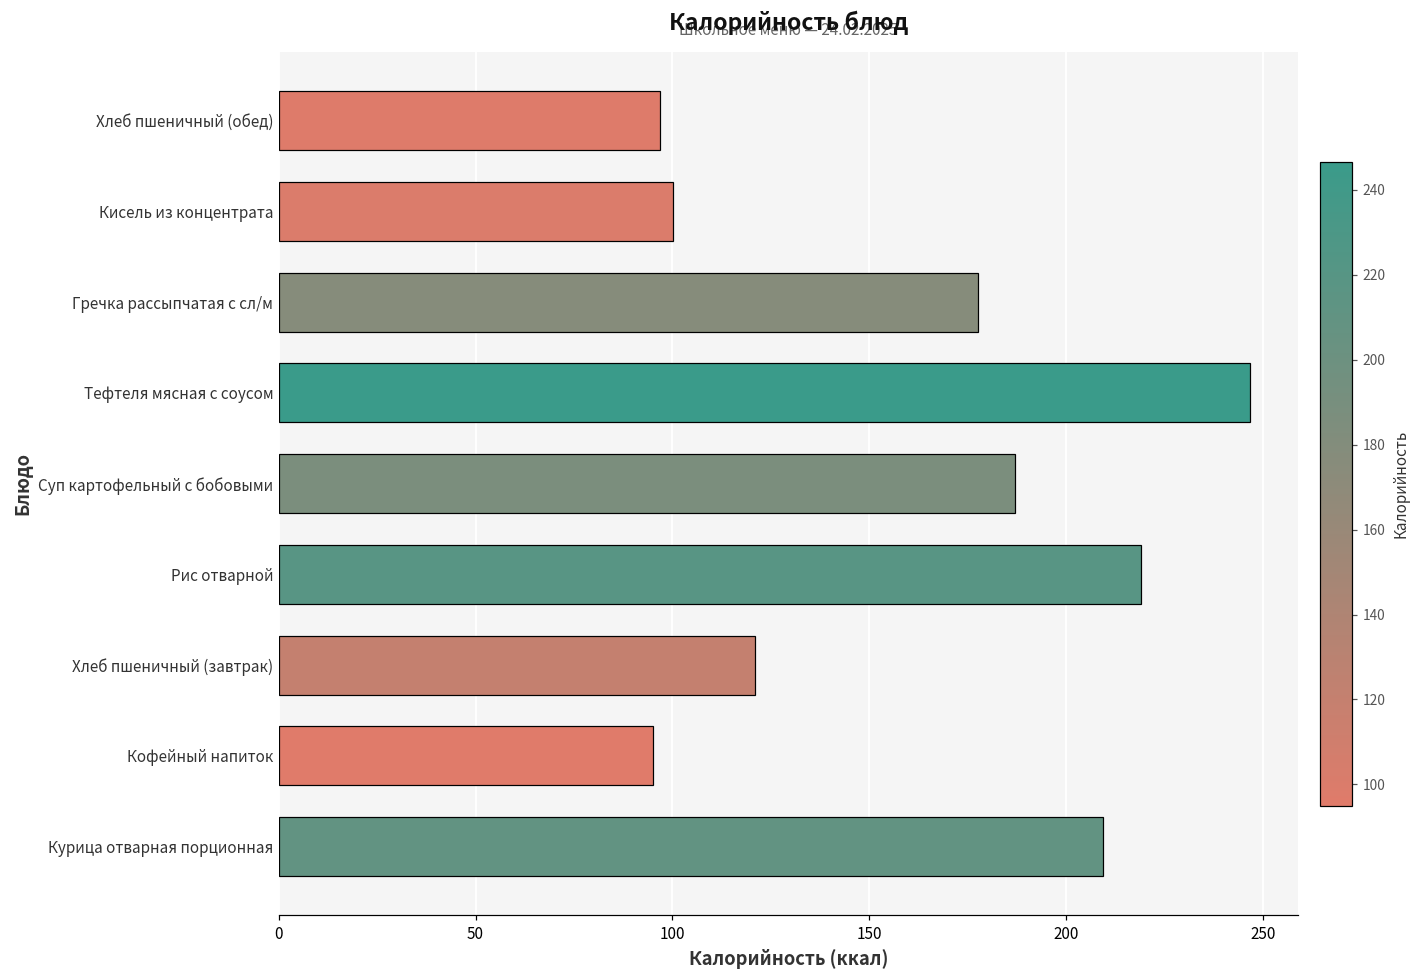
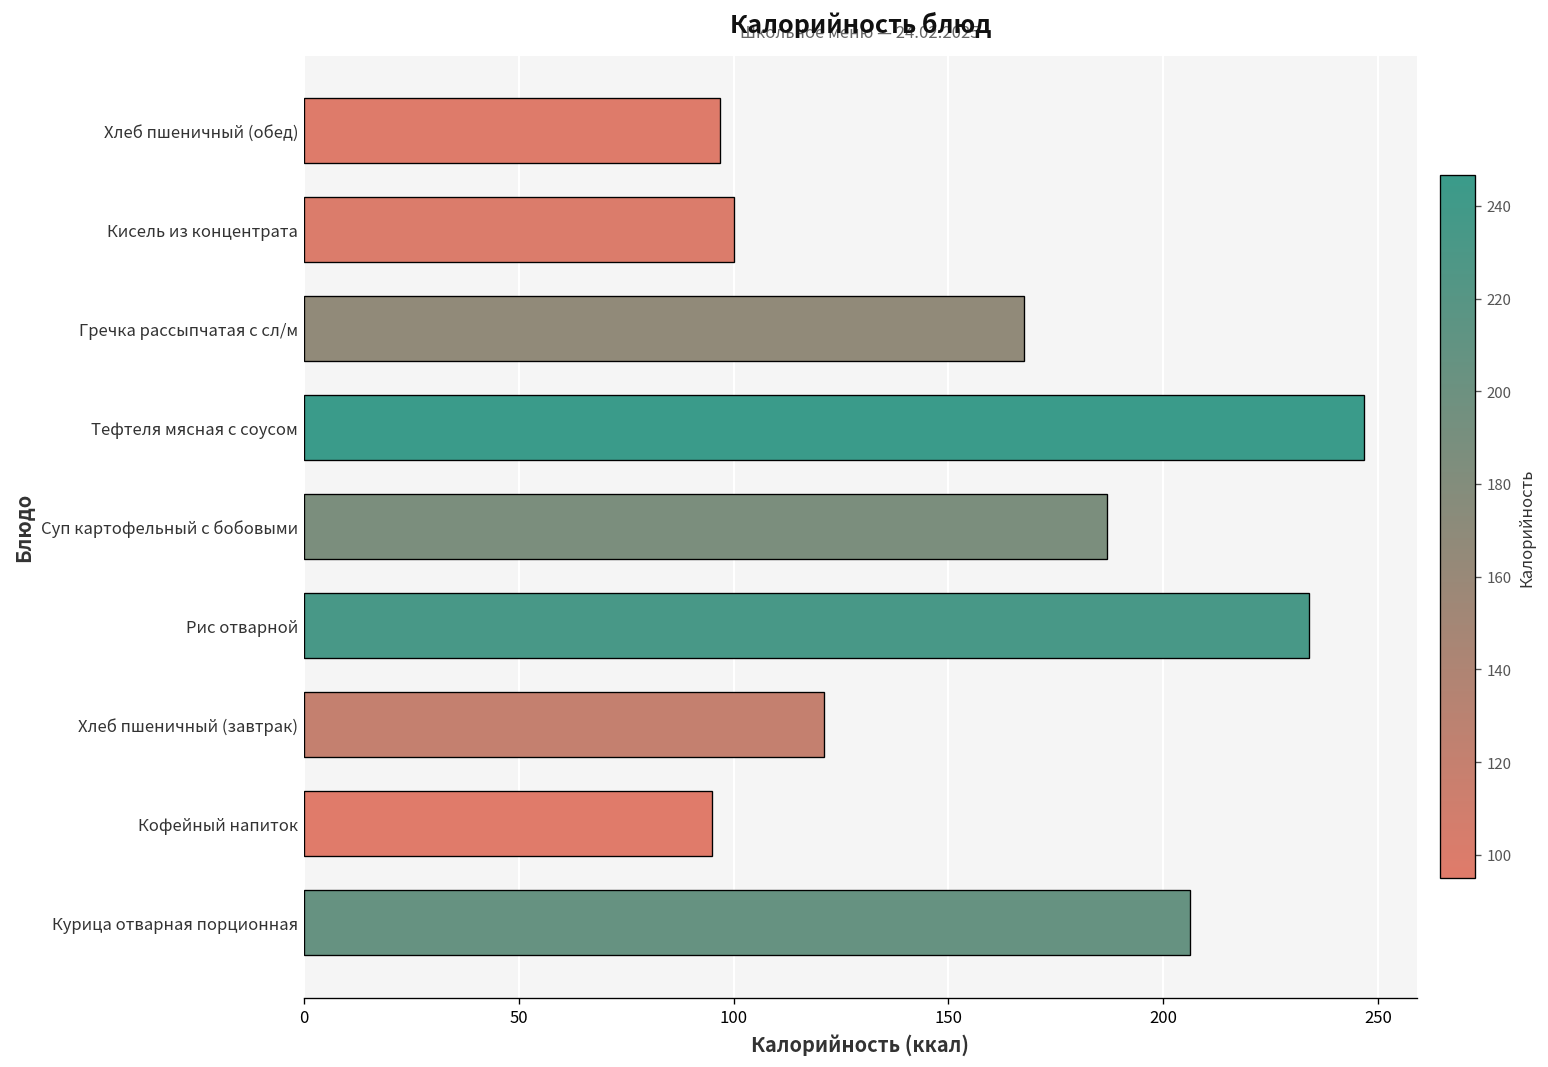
  {
    "Хлеб пшеничный (обед)": 97,
    "Кисель из концентрата": 100,
-   "Гречка рассыпчатая с сл/м": 178,
+   "Гречка рассыпчатая с сл/м": 168,
    "Тефтеля мясная с соусом": 247,
    "Суп картофельный с бобовыми": 187,
-   "Рис отварной": 219,
+   "Рис отварной": 234,
    "Хлеб пшеничный (завтрак)": 121,
    "Кофейный напиток": 95,
-   "Курица отварная порционная": 209
+   "Курица отварная порционная": 206
  }
